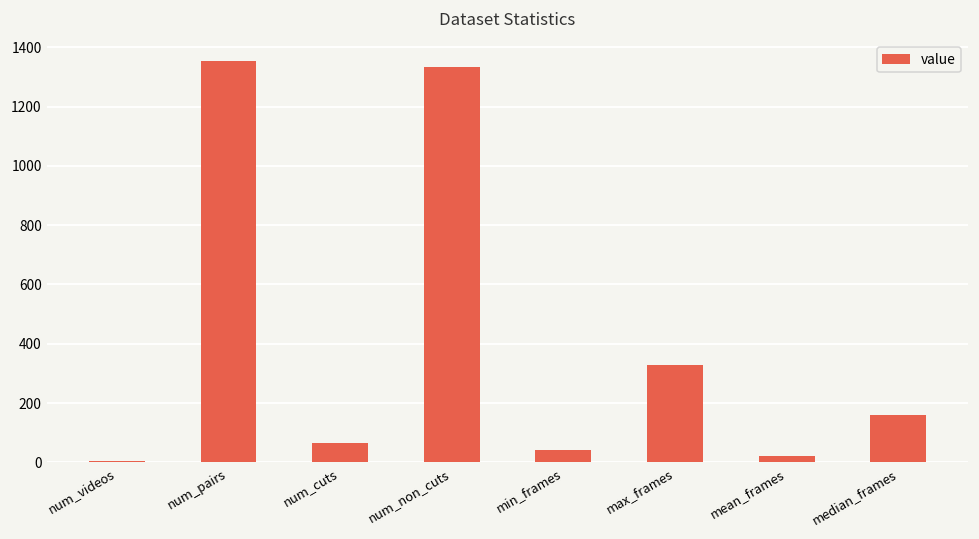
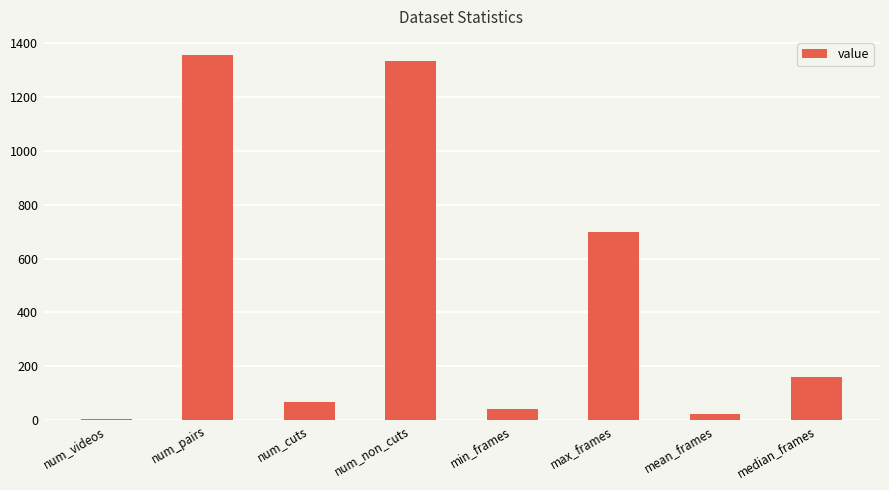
  {
    "num_pairs": 1360,
    "num_cuts": 70,
    "num_non_cuts": 1340,
    "min_frames": 40,
-   "max_frames": 330,
+   "max_frames": 700,
    "mean_frames": 20,
    "median_frames": 160
  }
